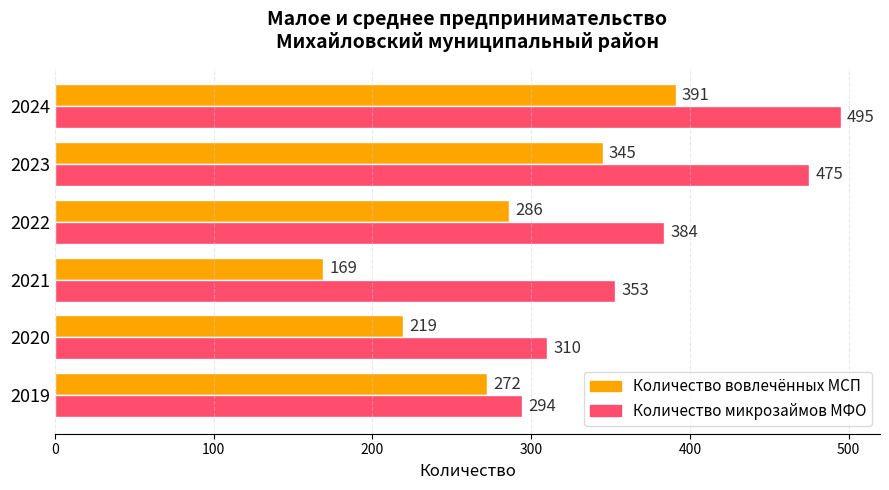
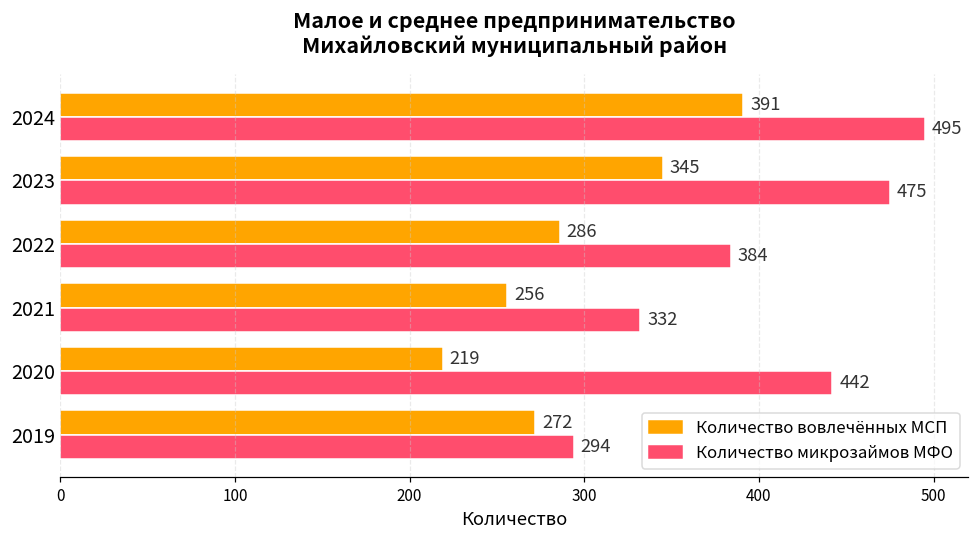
  {
    "Количество вовлечённых МСП": {
      "2024": 391,
      "2023": 345,
      "2022": 286,
-     "2021": 169,
+     "2021": 256,
      "2020": 219,
      "2019": 272
    },
    "Количество микрозаймов МФО": {
      "2024": 495,
      "2023": 475,
      "2022": 384,
-     "2021": 353,
-     "2020": 310,
+     "2021": 332,
+     "2020": 442,
      "2019": 294
    }
  }
